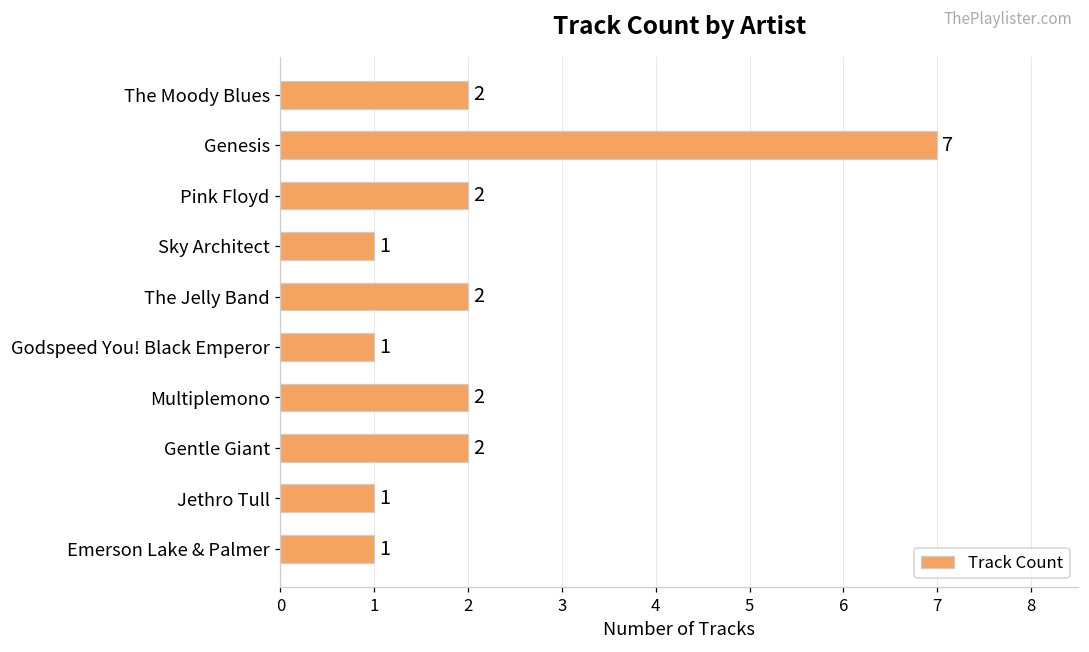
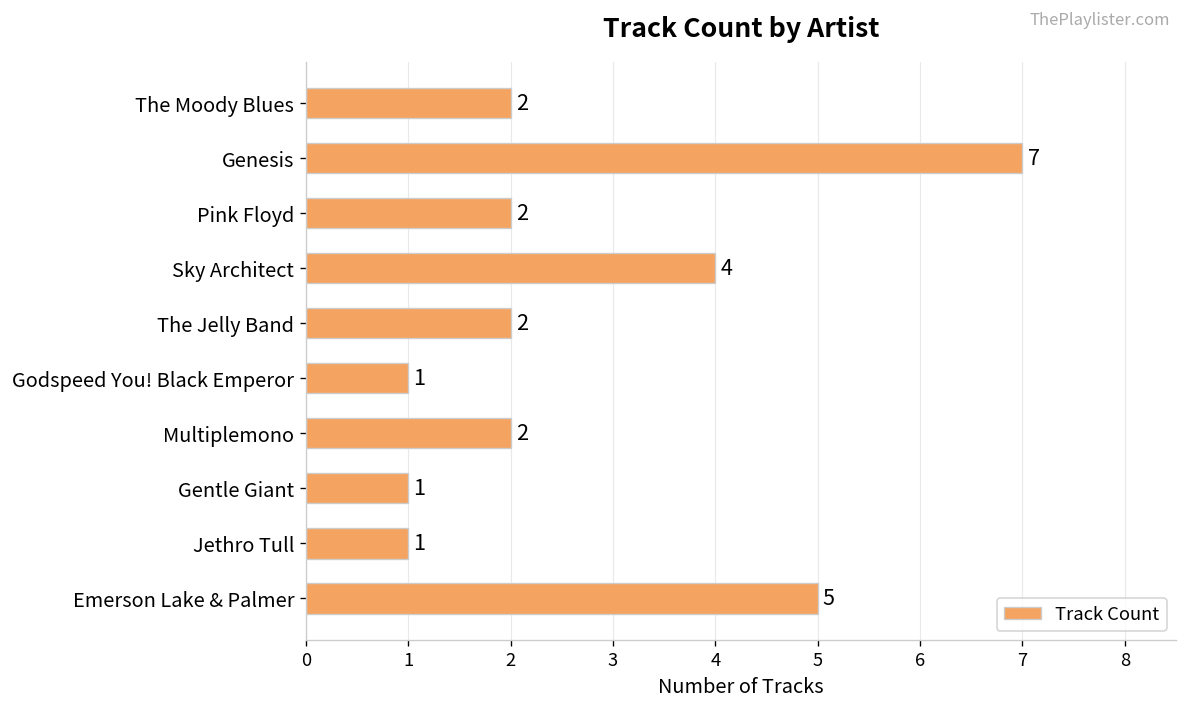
  {
    "The Moody Blues": 2,
    "Genesis": 7,
    "Pink Floyd": 2,
-   "Sky Architect": 1,
+   "Sky Architect": 4,
    "The Jelly Band": 2,
    "Godspeed You! Black Emperor": 1,
    "Multiplemono": 2,
-   "Gentle Giant": 2,
+   "Gentle Giant": 1,
    "Jethro Tull": 1,
-   "Emerson Lake & Palmer": 1
+   "Emerson Lake & Palmer": 5
  }
